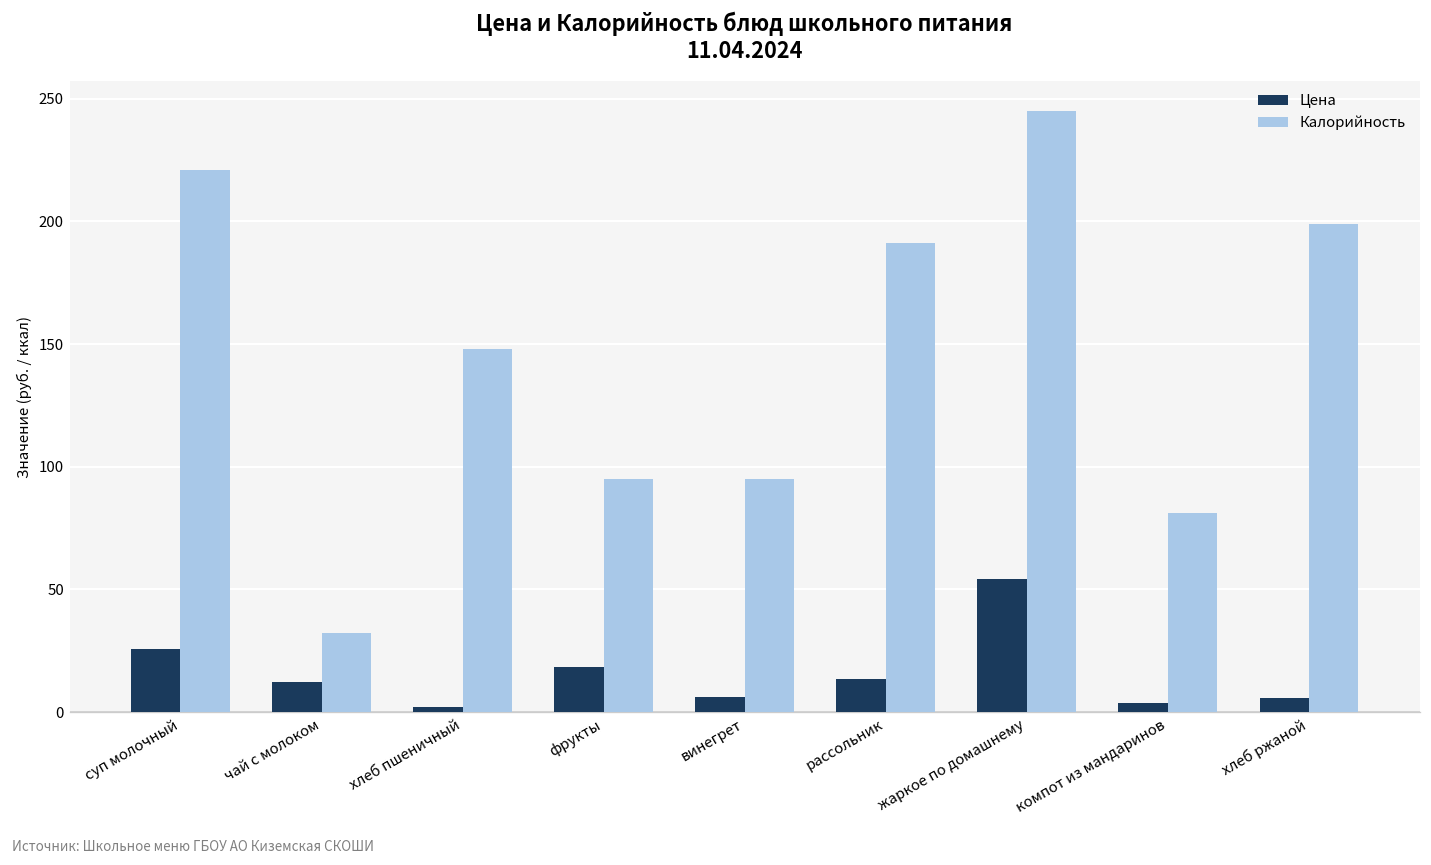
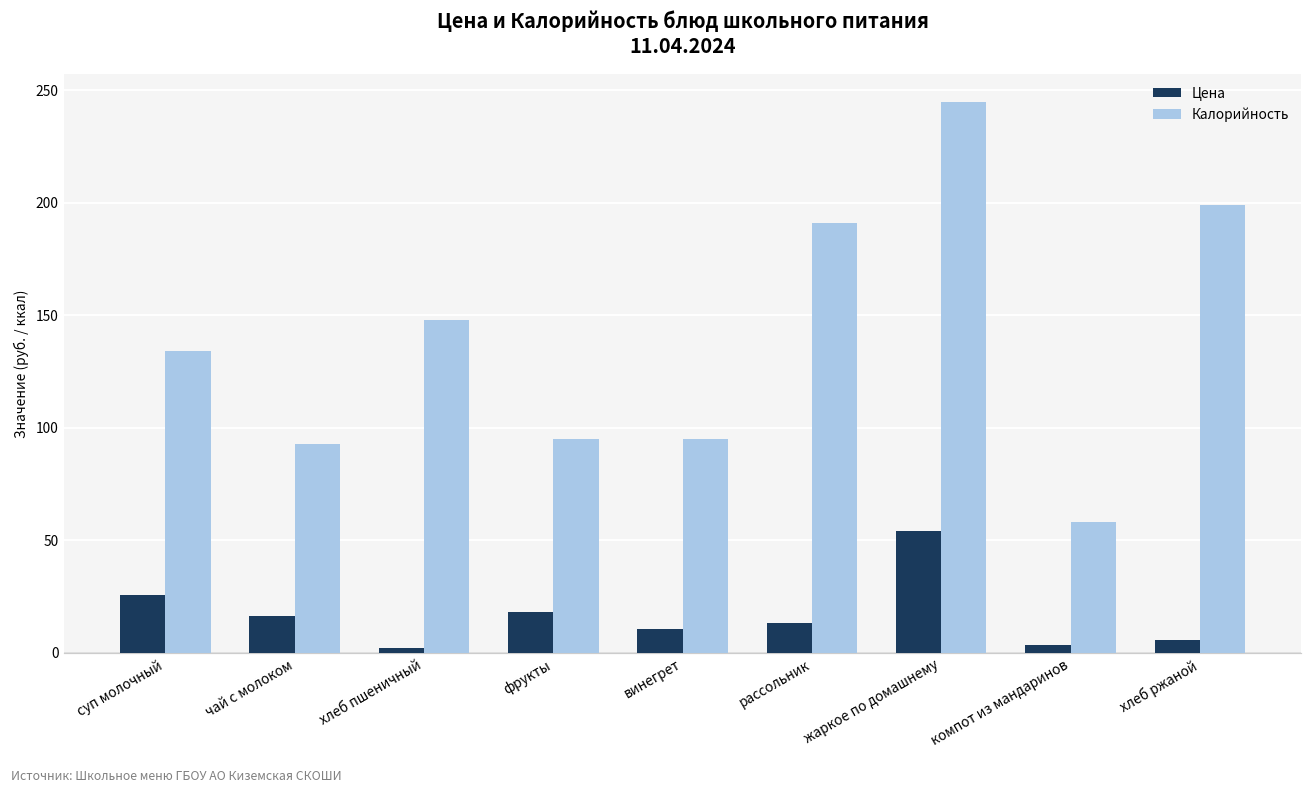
  {
    "Цена": {
      "суп молочный": 26,
-     "чай с молоком": 12,
+     "чай с молоком": 17,
      "хлеб пшеничный": 2,
      "фрукты": 18,
-     "винегрет": 6,
+     "винегрет": 11,
      "рассольник": 13,
      "жаркое по домашнему": 54,
      "компот из мандаринов": 4,
      "хлеб ржаной": 6
    },
    "Калорийность": {
-     "суп молочный": 221,
-     "чай с молоком": 32,
+     "суп молочный": 134,
+     "чай с молоком": 93,
      "хлеб пшеничный": 148,
      "фрукты": 95,
      "винегрет": 95,
      "рассольник": 191,
      "жаркое по домашнему": 245,
-     "компот из мандаринов": 81,
+     "компот из мандаринов": 58,
      "хлеб ржаной": 199
    }
  }
